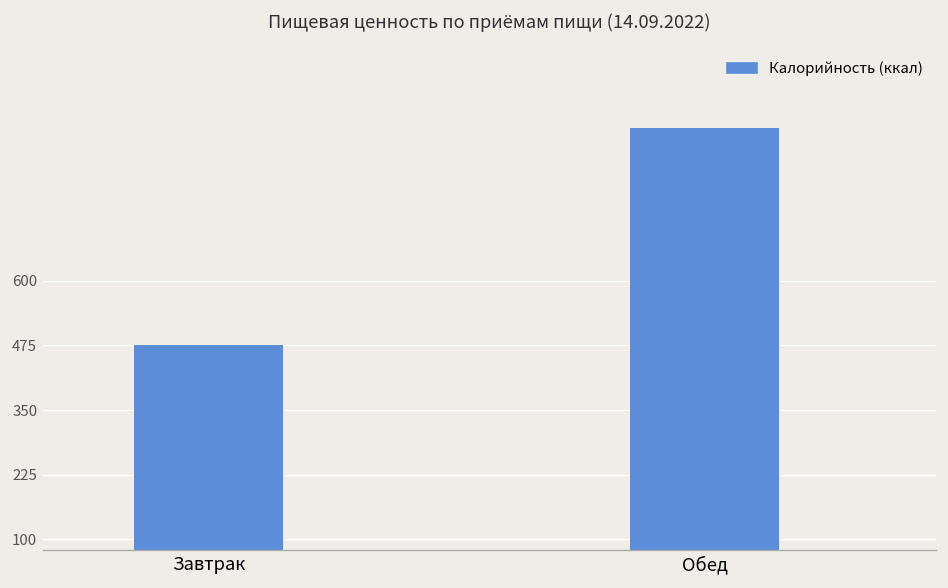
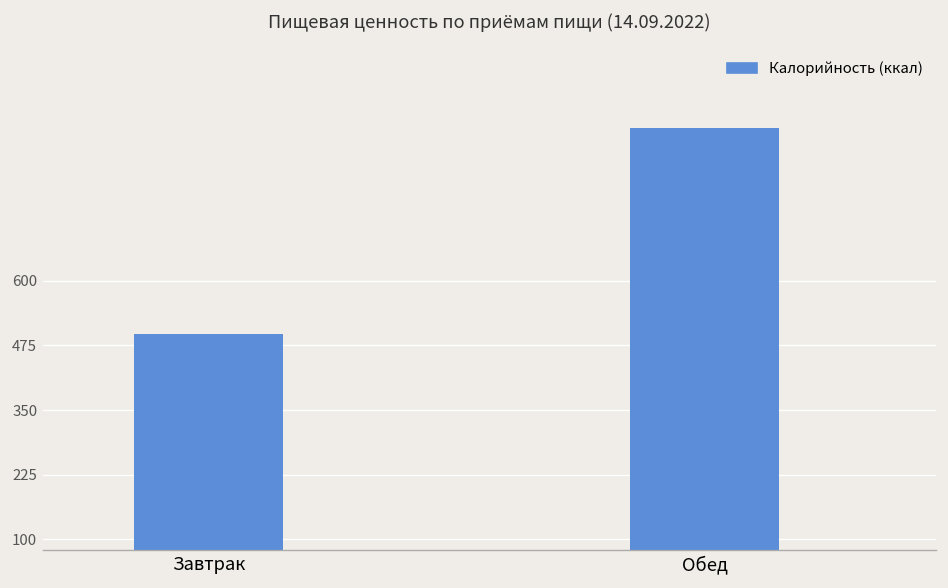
  {
-   "Завтрак": 480,
+   "Завтрак": 500,
    "Обед": 890
  }
